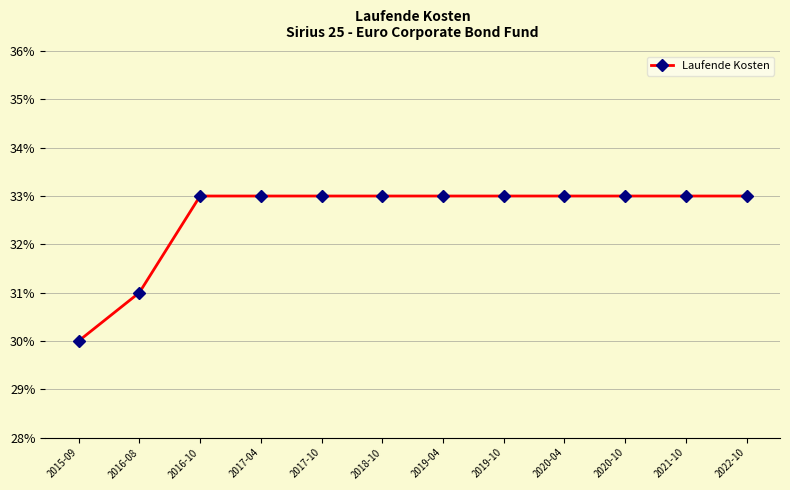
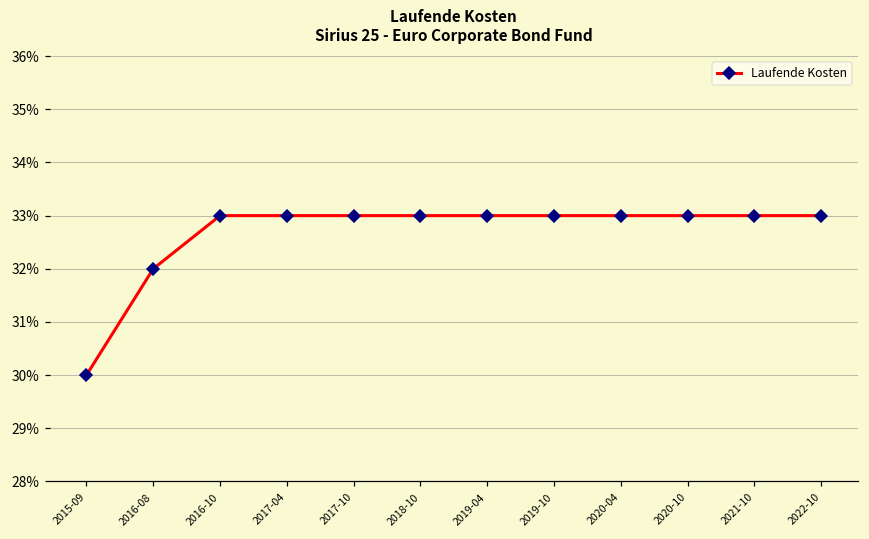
  {
    "2015-09": "30.0%",
-   "2016-08": "31.0%",
+   "2016-08": "32.0%",
    "2016-10": "33.0%",
    "2017-04": "33.0%",
    "2017-10": "33.0%",
    "2018-10": "33.0%",
    "2019-04": "33.0%",
    "2019-10": "33.0%",
    "2020-04": "33.0%",
    "2020-10": "33.0%",
    "2021-10": "33.0%",
    "2022-10": "33.0%"
  }
